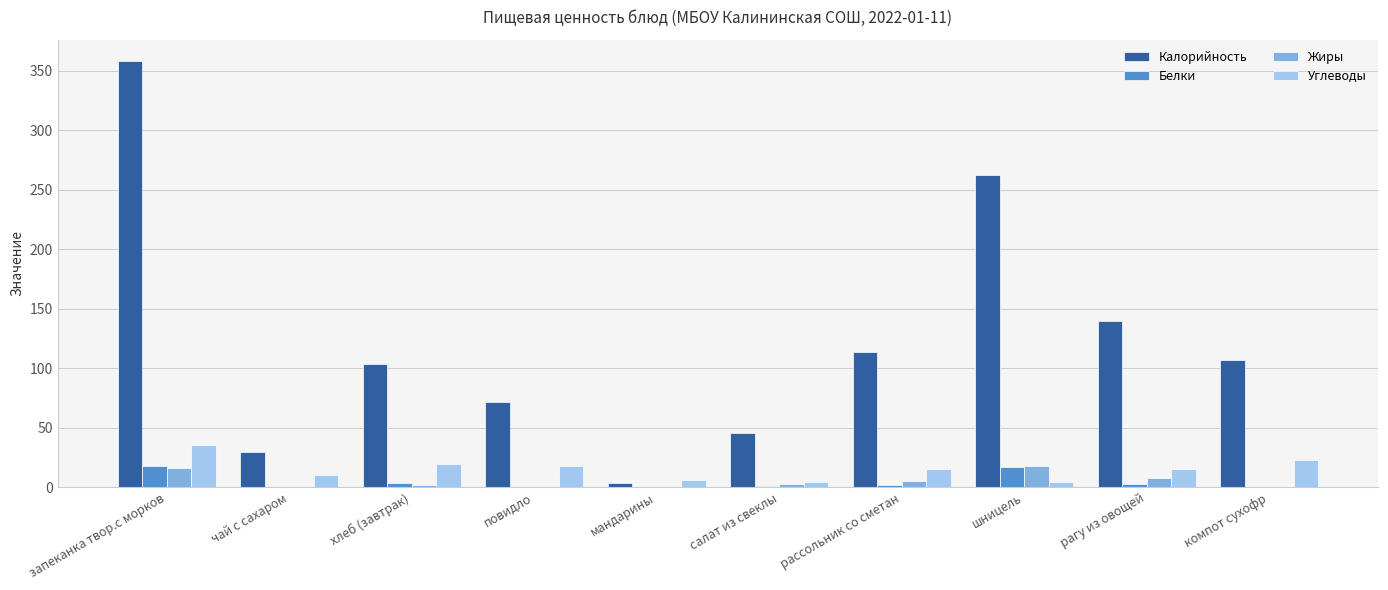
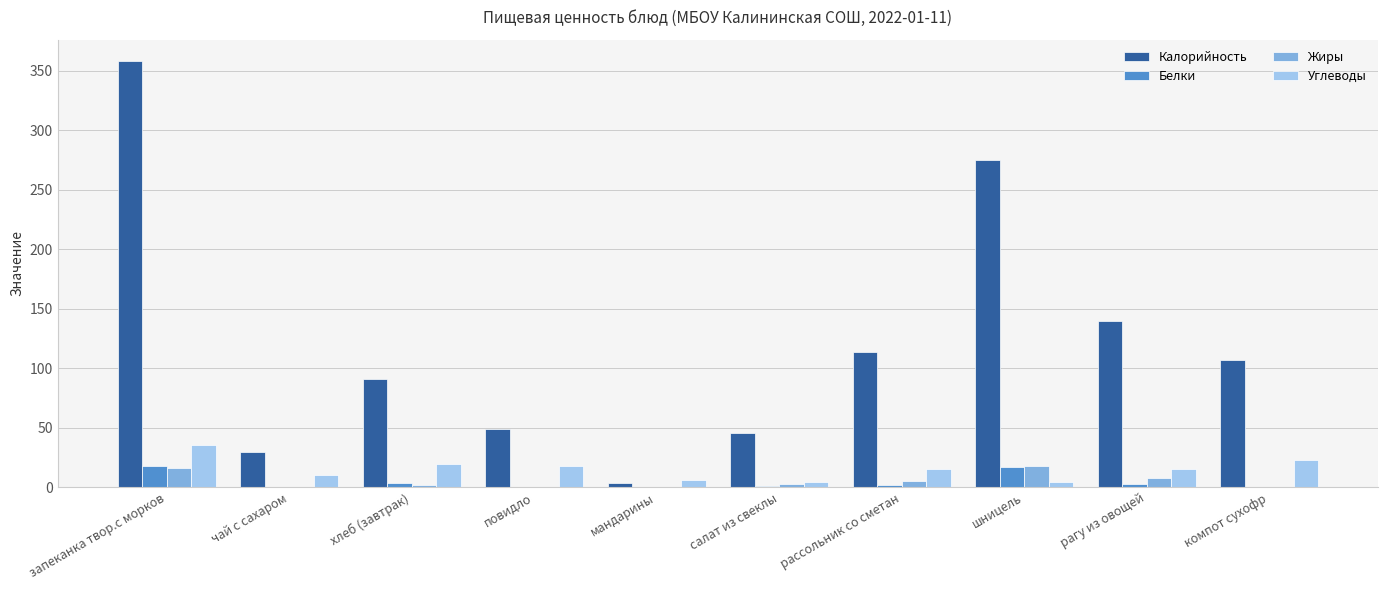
  {
    "Калорийность": {
      "запеканка твор.с морков": 358,
      "чай с сахаром": 30,
-     "хлеб (завтрак)": 104,
-     "повидло": 72,
+     "хлеб (завтрак)": 91,
+     "повидло": 49,
      "мандарины": 4,
      "салат из свеклы": 46,
      "рассольник со сметан": 113,
-     "шницель": 262,
+     "шницель": 275,
      "рагу из овощей": 140,
      "компот сухофр": 107
    }
  }
